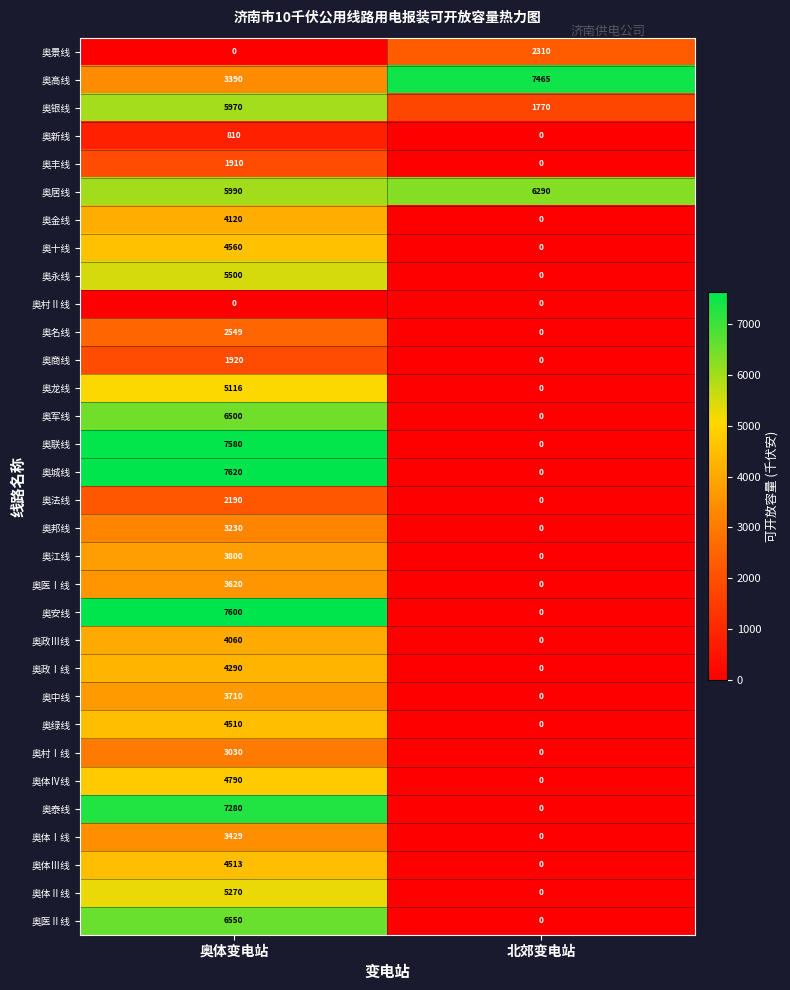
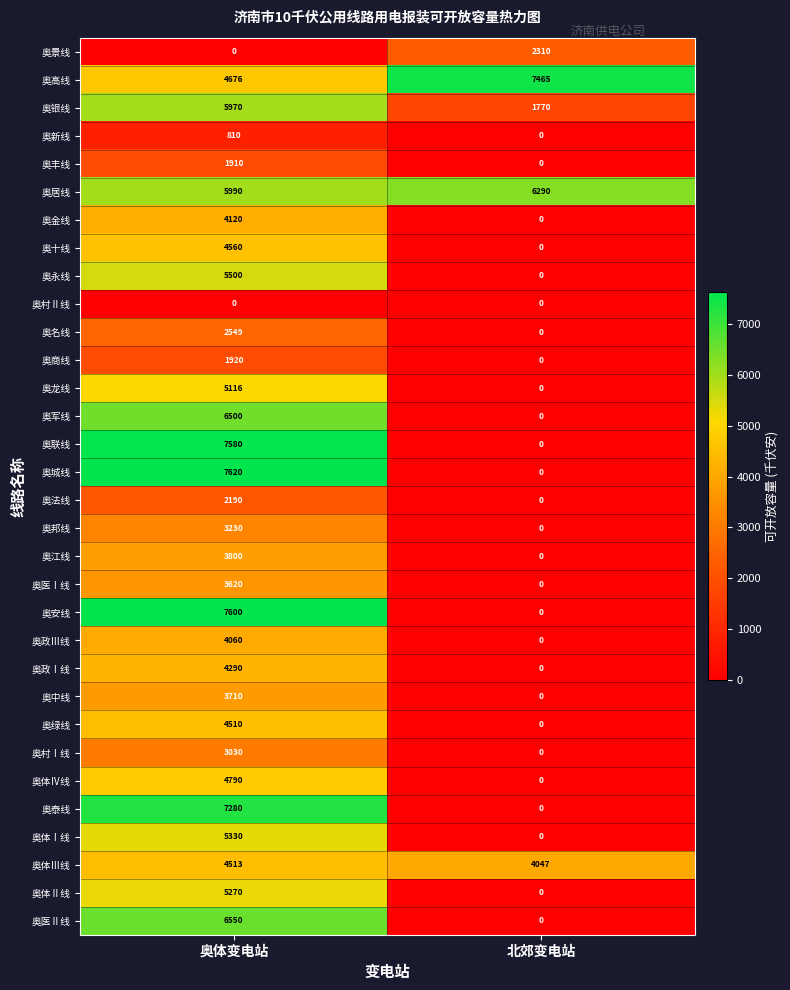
  {
    "奥景线": {
      "奥体变电站": 0,
      "北郊变电站": 2310
    },
    "奥高线": {
-     "奥体变电站": 3390,
+     "奥体变电站": 4676,
      "北郊变电站": 7465
    },
    "奥银线": {
      "奥体变电站": 5970,
      "北郊变电站": 1770
    },
    "奥新线": {
      "奥体变电站": 810,
      "北郊变电站": 0
    },
    "奥丰线": {
      "奥体变电站": 1910,
      "北郊变电站": 0
    },
    "奥居线": {
      "奥体变电站": 5990,
      "北郊变电站": 6290
    },
    "奥金线": {
      "奥体变电站": 4120,
      "北郊变电站": 0
    },
    "奥十线": {
      "奥体变电站": 4560,
      "北郊变电站": 0
    },
    "奥永线": {
      "奥体变电站": 5500,
      "北郊变电站": 0
    },
    "奥村Ⅱ线": {
      "奥体变电站": 0,
      "北郊变电站": 0
    },
    "奥名线": {
      "奥体变电站": 2549,
      "北郊变电站": 0
    },
    "奥商线": {
      "奥体变电站": 1920,
      "北郊变电站": 0
    },
    "奥龙线": {
      "奥体变电站": 5116,
      "北郊变电站": 0
    },
    "奥军线": {
      "奥体变电站": 6500,
      "北郊变电站": 0
    },
    "奥联线": {
      "奥体变电站": 7580,
      "北郊变电站": 0
    },
    "奥城线": {
      "奥体变电站": 7620,
      "北郊变电站": 0
    },
    "奥法线": {
      "奥体变电站": 2190,
      "北郊变电站": 0
    },
    "奥邦线": {
      "奥体变电站": 3230,
      "北郊变电站": 0
    },
    "奥江线": {
      "奥体变电站": 3800,
      "北郊变电站": 0
    },
    "奥医Ⅰ线": {
      "奥体变电站": 3620,
      "北郊变电站": 0
    },
    "奥安线": {
      "奥体变电站": 7600,
      "北郊变电站": 0
    },
    "奥政Ⅲ线": {
      "奥体变电站": 4060,
      "北郊变电站": 0
    },
    "奥政Ⅰ线": {
      "奥体变电站": 4290,
      "北郊变电站": 0
    },
    "奥中线": {
      "奥体变电站": 3710,
      "北郊变电站": 0
    },
    "奥绿线": {
      "奥体变电站": 4510,
      "北郊变电站": 0
    },
    "奥村Ⅰ线": {
      "奥体变电站": 3030,
      "北郊变电站": 0
    },
    "奥体Ⅳ线": {
      "奥体变电站": 4790,
      "北郊变电站": 0
    },
    "奥泰线": {
      "奥体变电站": 7280,
      "北郊变电站": 0
    },
    "奥体Ⅰ线": {
-     "奥体变电站": 3429,
+     "奥体变电站": 5330,
      "北郊变电站": 0
    },
    "奥体Ⅲ线": {
      "奥体变电站": 4513,
-     "北郊变电站": 0
+     "北郊变电站": 4047
    },
    "奥体Ⅱ线": {
      "奥体变电站": 5270,
      "北郊变电站": 0
    },
    "奥医Ⅱ线": {
      "奥体变电站": 6550,
      "北郊变电站": 0
    }
  }
